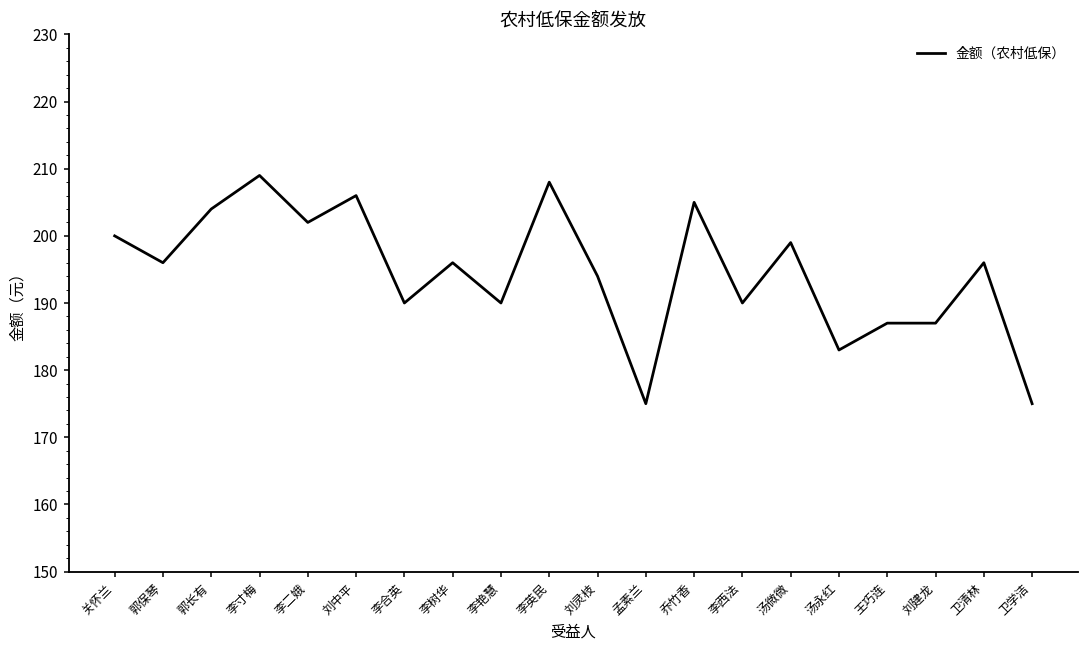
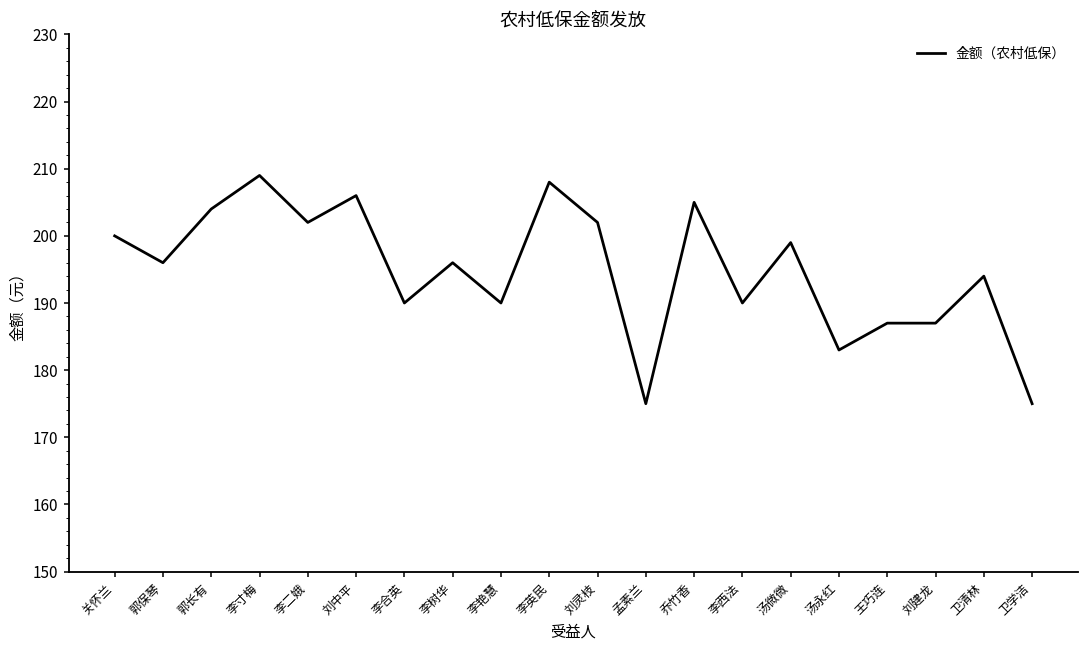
  {
    "关怀兰": 200,
    "郭保琴": 196,
    "郭长有": 204,
    "李寸梅": 209,
    "李二娥": 202,
    "刘中平": 206,
    "李合英": 190,
    "李树华": 196,
    "李艳慧": 190,
    "李英民": 208,
-   "刘灵枝": 194,
+   "刘灵枝": 202,
    "孟素兰": 175,
    "乔竹香": 205,
    "李西法": 190,
    "汤微微": 199,
    "汤永红": 183,
    "王巧连": 187,
    "刘建龙": 187,
-   "卫清林": 196,
+   "卫清林": 194,
    "卫学洁": 175
  }
